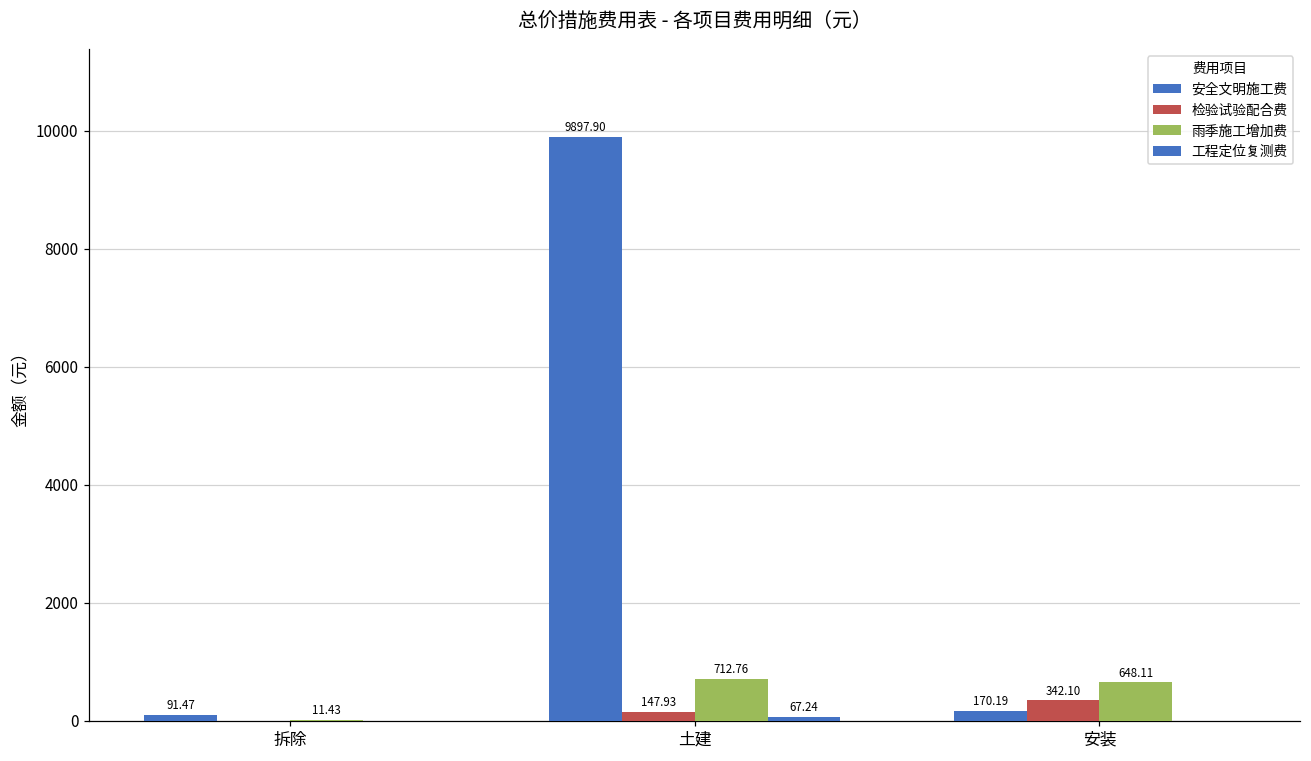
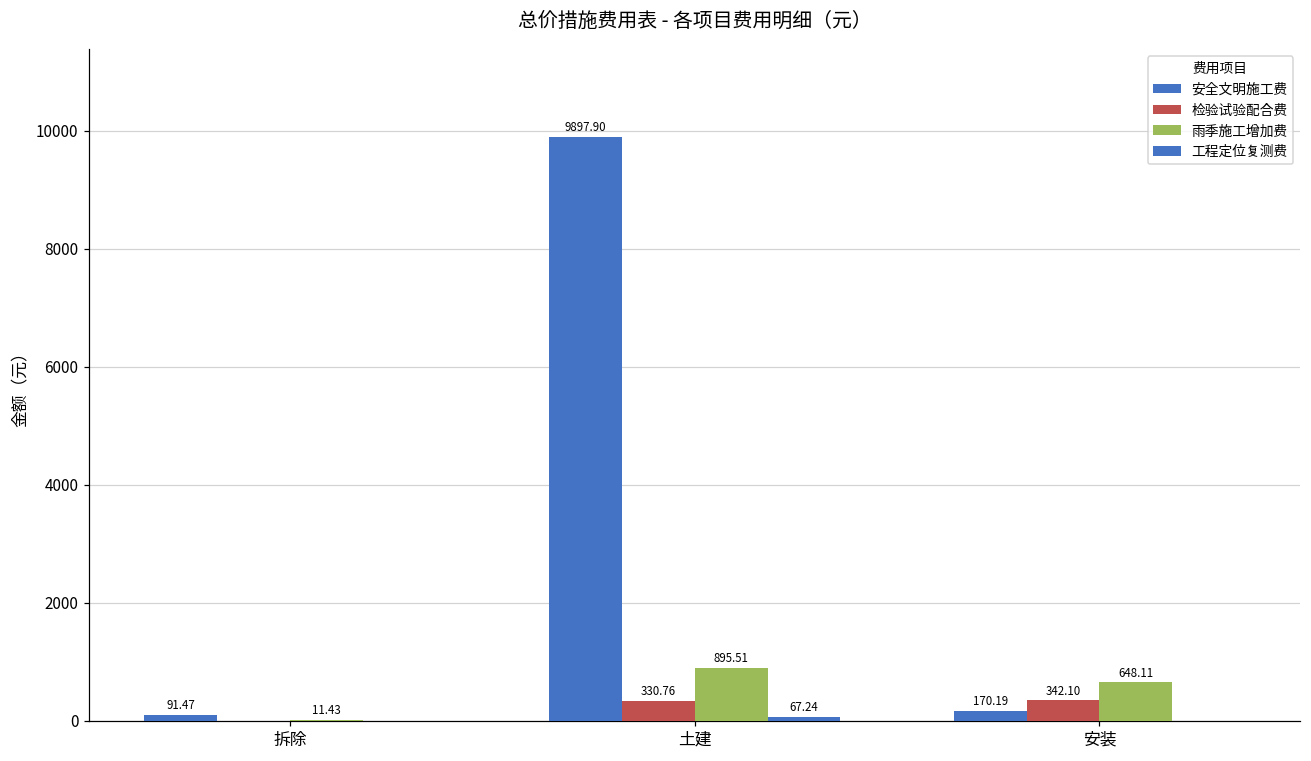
  {
    "检验试验配合费": {
-     "土建": 147.93,
+     "土建": 330.76,
      "安装": 342.10
    },
    "雨季施工增加费": {
      "拆除": 11.43,
-     "土建": 712.76,
+     "土建": 895.51,
      "安装": 648.11
    }
  }
